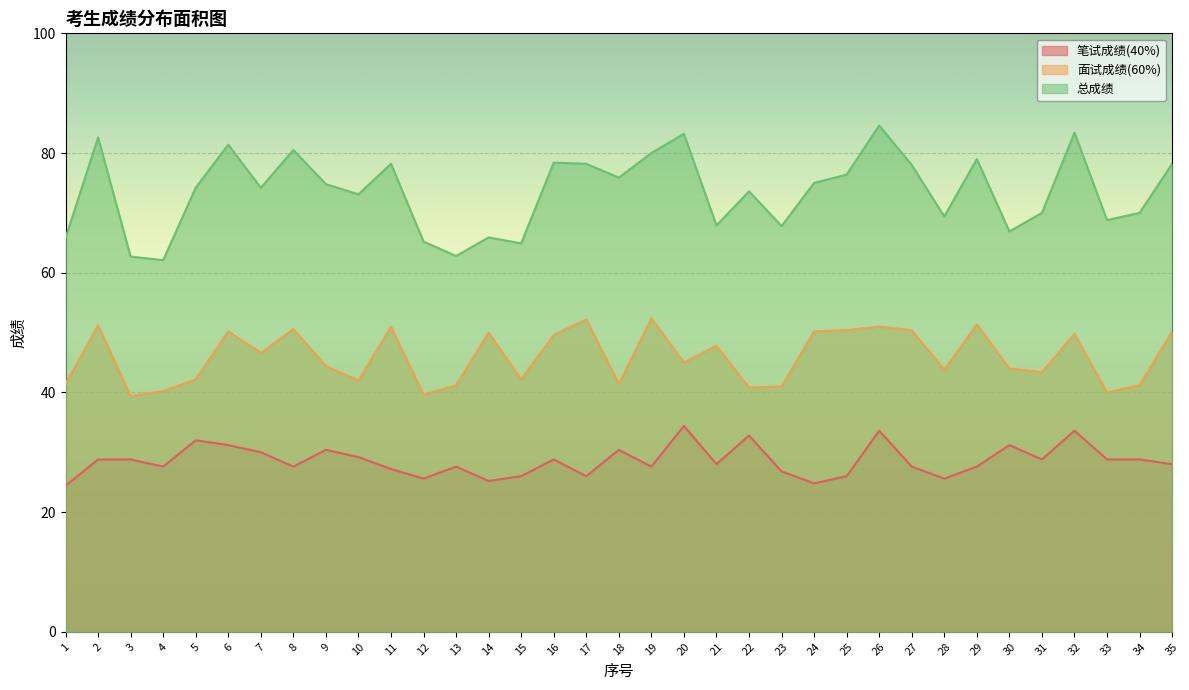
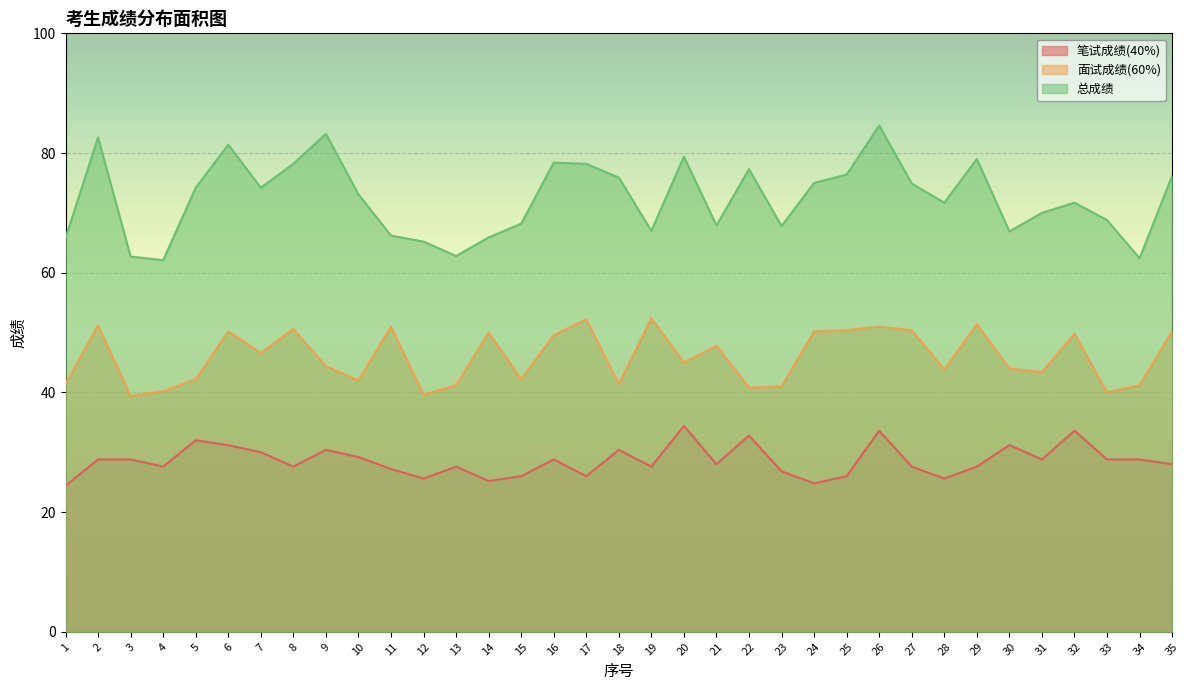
  {
    "总成绩": {
      "1": 66,
      "2": 83,
      "3": 63,
      "4": 62,
      "5": 74,
      "6": 81,
      "7": 74,
-     "8": 81,
-     "9": 75,
+     "8": 78,
+     "9": 83,
      "10": 73,
-     "11": 78,
+     "11": 66,
      "12": 65,
      "13": 63,
      "14": 66,
-     "15": 65,
+     "15": 68,
      "16": 78,
      "17": 78,
      "18": 76,
-     "19": 80,
-     "20": 83,
+     "19": 67,
+     "20": 79,
      "21": 68,
-     "22": 74,
+     "22": 77,
      "23": 68,
      "24": 75,
      "25": 76,
      "26": 85,
-     "27": 78,
-     "28": 69,
+     "27": 75,
+     "28": 72,
      "29": 79,
      "30": 67,
      "31": 70,
-     "32": 83,
+     "32": 72,
      "33": 69,
-     "34": 70,
-     "35": 78
+     "34": 62,
+     "35": 76
    }
  }
